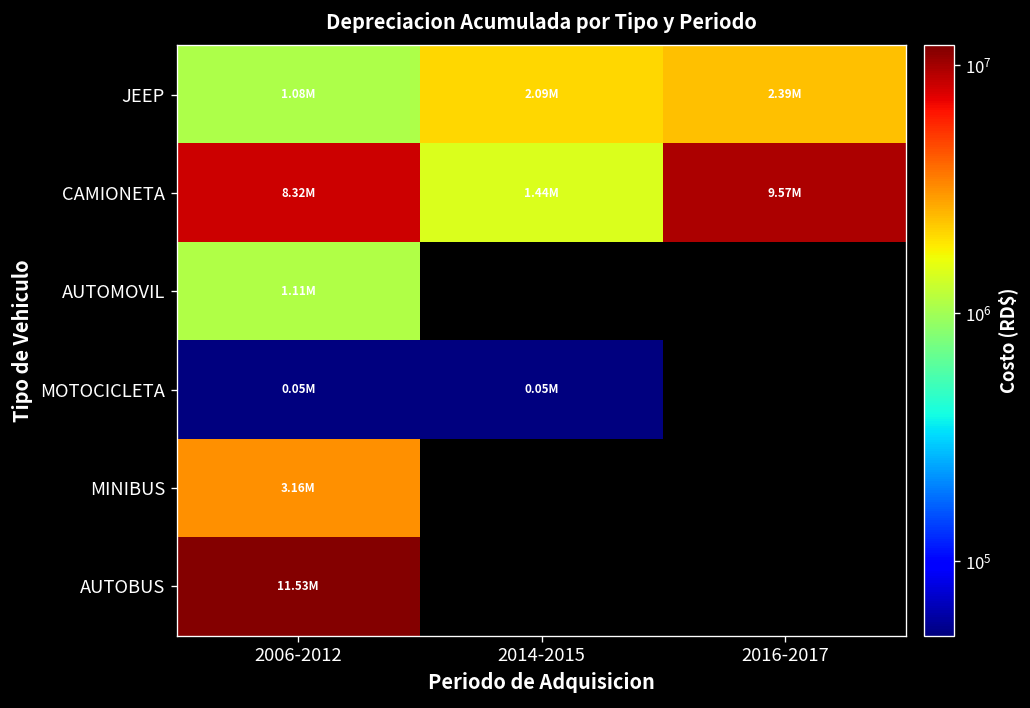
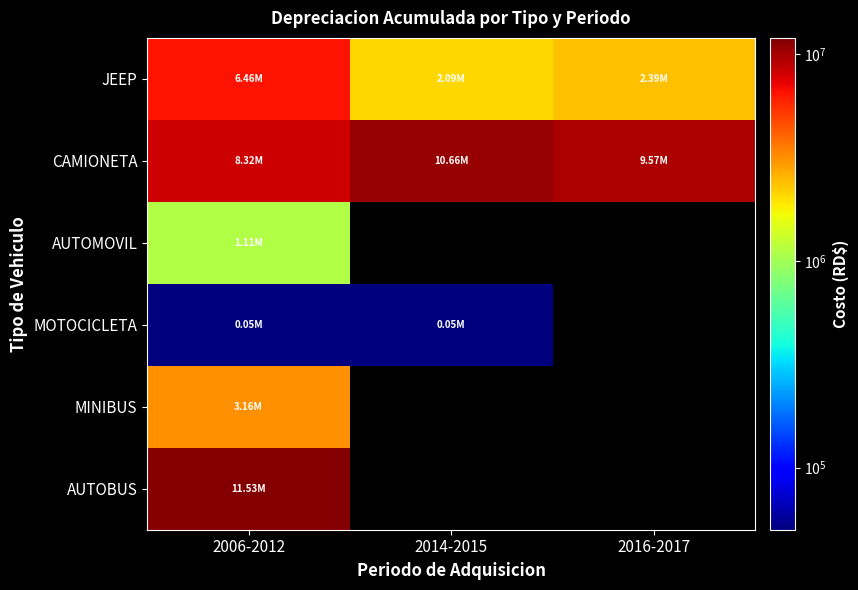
  {
    "JEEP": {
-     "2006-2012": "1.08M",
+     "2006-2012": "6.46M",
      "2014-2015": "2.09M",
      "2016-2017": "2.39M"
    },
    "CAMIONETA": {
      "2006-2012": "8.32M",
-     "2014-2015": "1.44M",
+     "2014-2015": "10.66M",
      "2016-2017": "9.57M"
    },
    "AUTOMOVIL": {
      "2006-2012": "1.11M"
    },
    "MOTOCICLETA": {
      "2006-2012": "0.05M",
      "2014-2015": "0.05M"
    },
    "MINIBUS": {
      "2006-2012": "3.16M"
    },
    "AUTOBUS": {
      "2006-2012": "11.53M"
    }
  }
